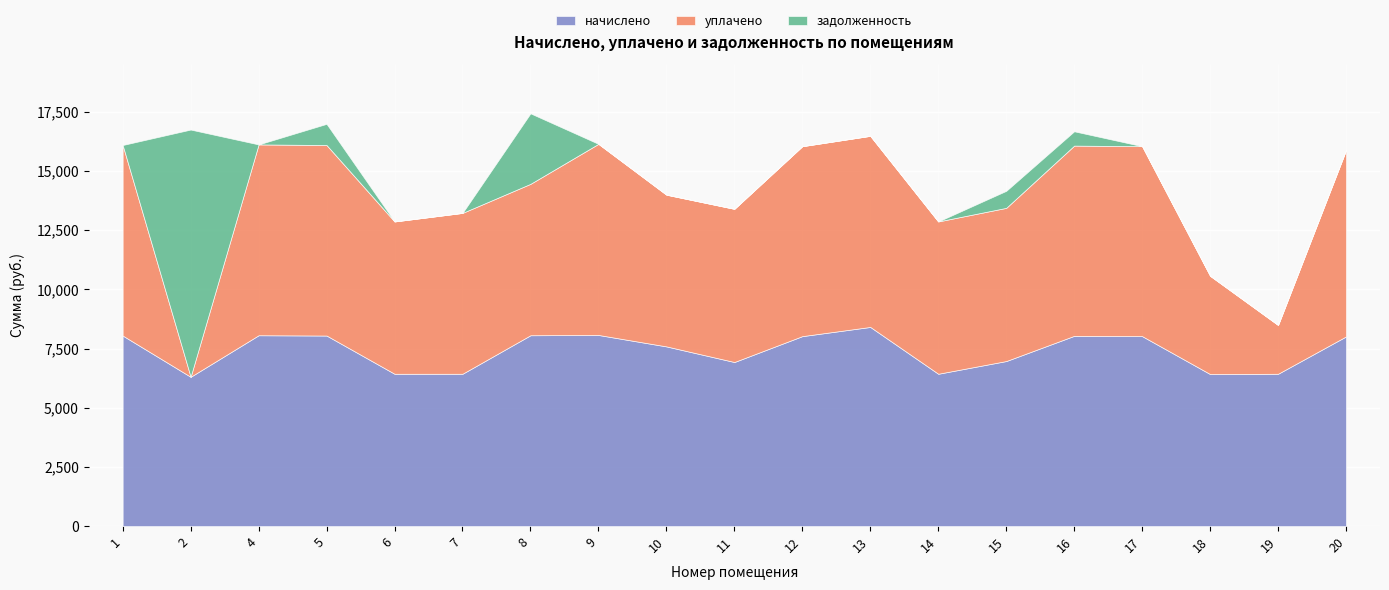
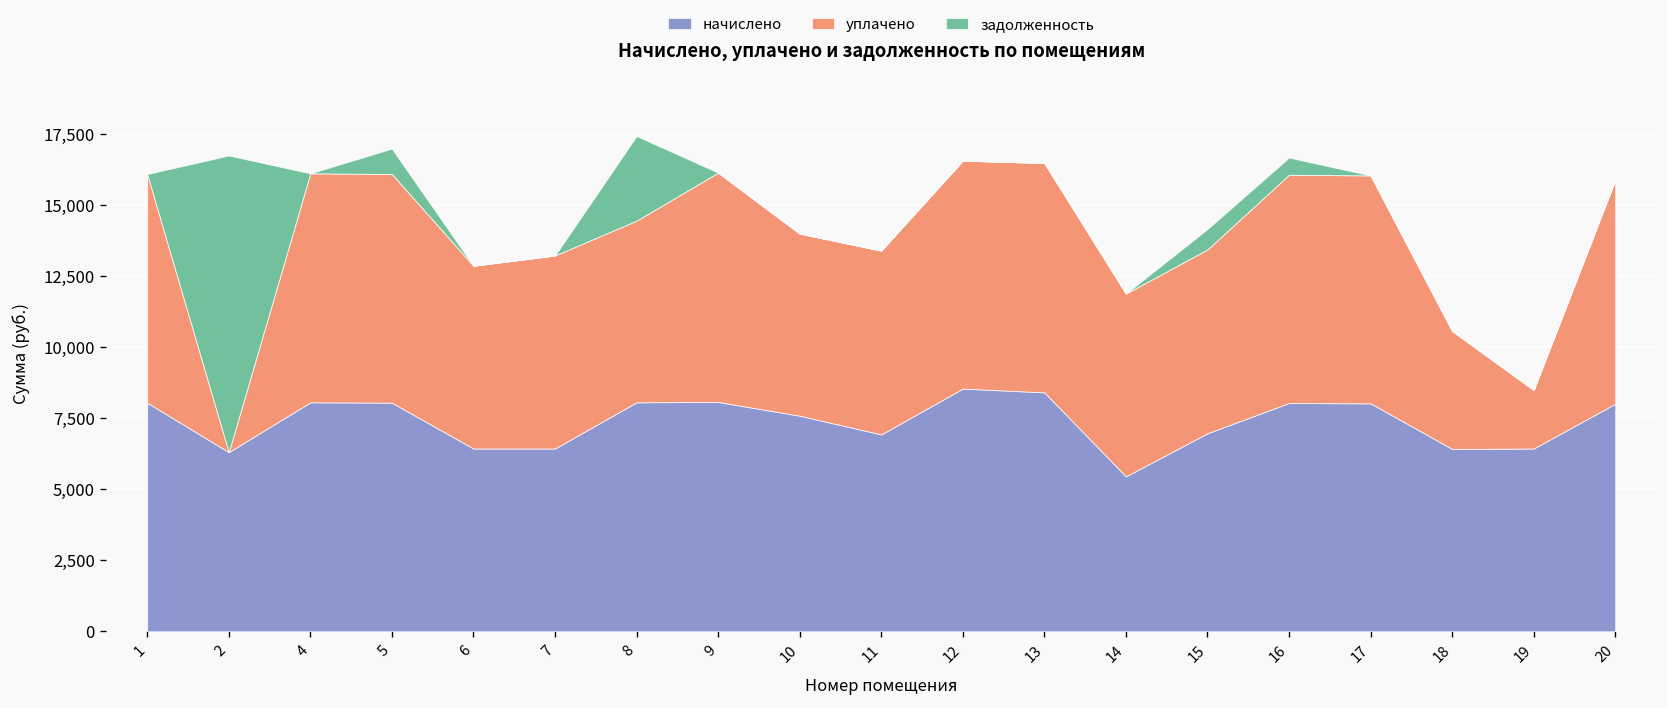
  {
    "начислено": {
      "1": "8,000",
      "4": "8,100",
      "5": "8,000",
      "6": "6,400",
      "7": "6,400",
      "8": "8,100",
      "9": "8,100",
      "10": "7,600",
      "11": "6,900",
-     "12": "8,000",
+     "12": "8,500",
      "13": "8,400",
-     "14": "6,400",
+     "14": "5,500",
      "15": "7,000",
      "16": "8,000",
      "17": "8,000",
      "18": "6,400",
      "19": "6,400",
      "20": "8,000"
    },
    "уплачено": {
      "5": "8,000",
      "8": "6,400",
      "15": "6,500",
      "16": "8,000"
    },
    "задолженность": {
      "2": "10,400",
      "5": "900",
      "8": "3,000",
      "15": "700",
      "16": "600"
    }
  }
